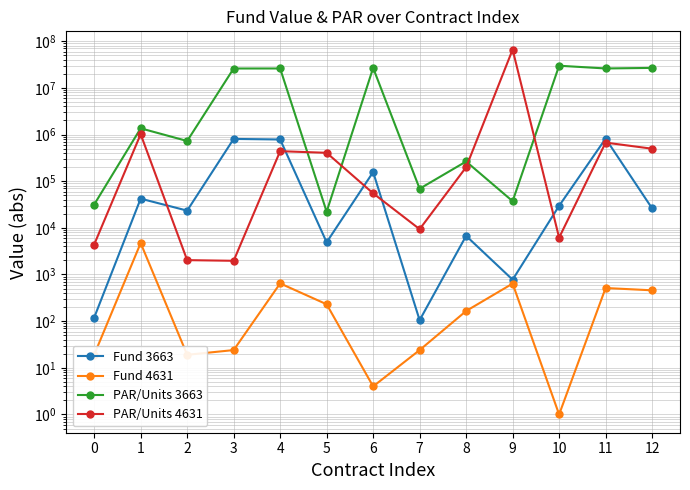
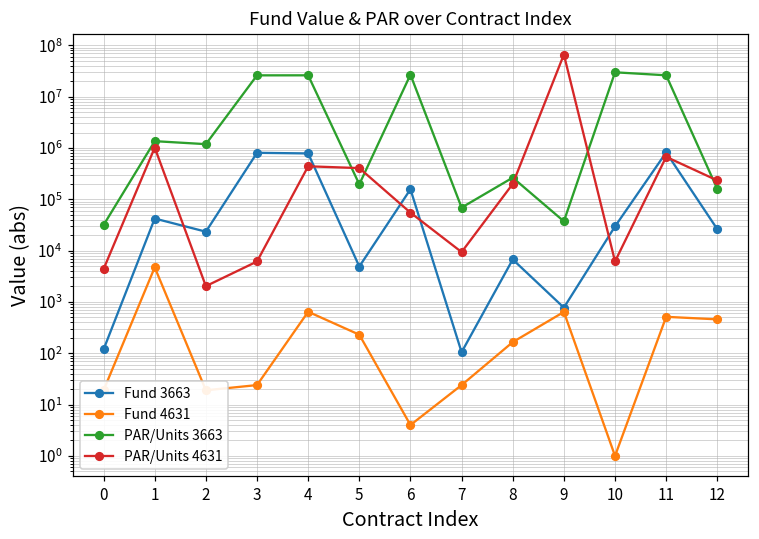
  {
    "Fund 3663": {
      "0": 120,
      "1": 40000,
      "2": 20000,
      "3": 800000,
      "4": 800000,
      "5": 5000,
      "6": 160000,
      "7": 110,
      "8": 7000,
      "9": 800,
      "10": 30000,
      "11": 800000,
      "12": 30000
    },
    "Fund 4631": {
      "1": 5000,
      "3": 20,
      "4": 600,
      "5": 200,
      "6": 4,
      "7": 20,
      "8": 170,
      "9": 600,
      "10": 1,
      "11": 500,
      "12": 500
    },
    "PAR/Units 3663": {
      "0": 30000,
      "1": 1400000,
-     "2": 700000,
+     "2": 1200000,
      "3": 30000000,
      "4": 30000000,
-     "5": 20000,
+     "5": 200000,
      "6": 30000000,
      "7": 70000,
      "8": 300000,
      "9": 40000,
      "10": 30000000,
      "11": 30000000,
-     "12": 30000000
+     "12": 160000
    },
    "PAR/Units 4631": {
      "0": 4000,
      "1": 1000000,
      "2": 2000,
-     "3": 2000,
+     "3": 6000,
      "4": 400000,
      "5": 400000,
      "6": 50000,
      "7": 9000,
      "8": 200000,
      "9": 70000000,
      "10": 6000,
      "11": 700000,
-     "12": 500000
+     "12": 200000
    }
  }
